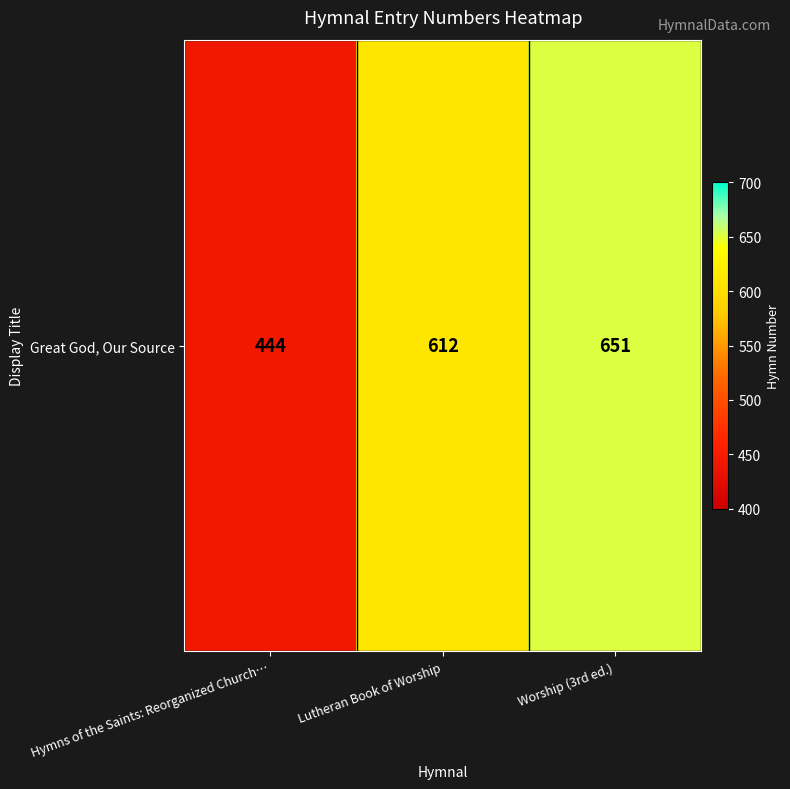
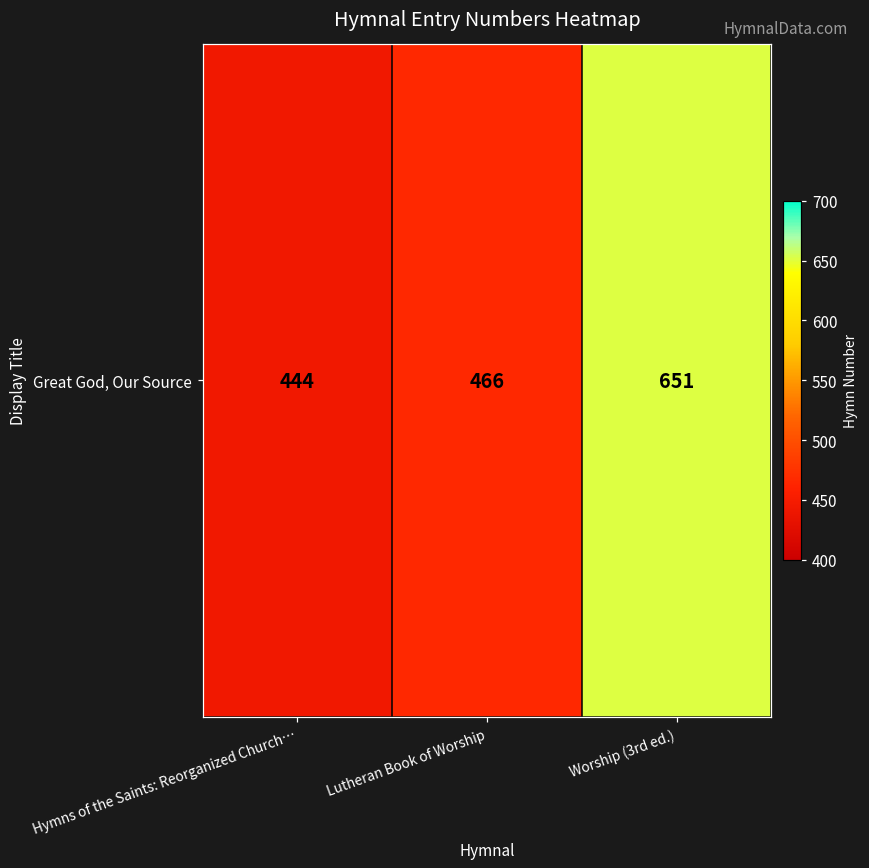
  {
    "Great God, Our Source": {
      "Hymns of the Saints: Reorganized Church…": 444,
-     "Lutheran Book of Worship": 612,
+     "Lutheran Book of Worship": 466,
      "Worship (3rd ed.)": 651
    }
  }
